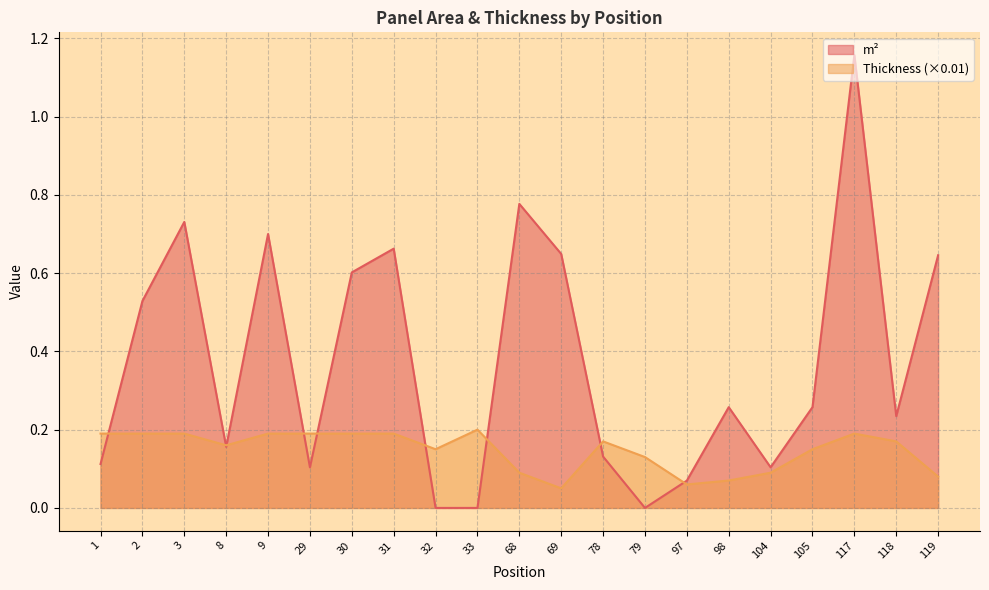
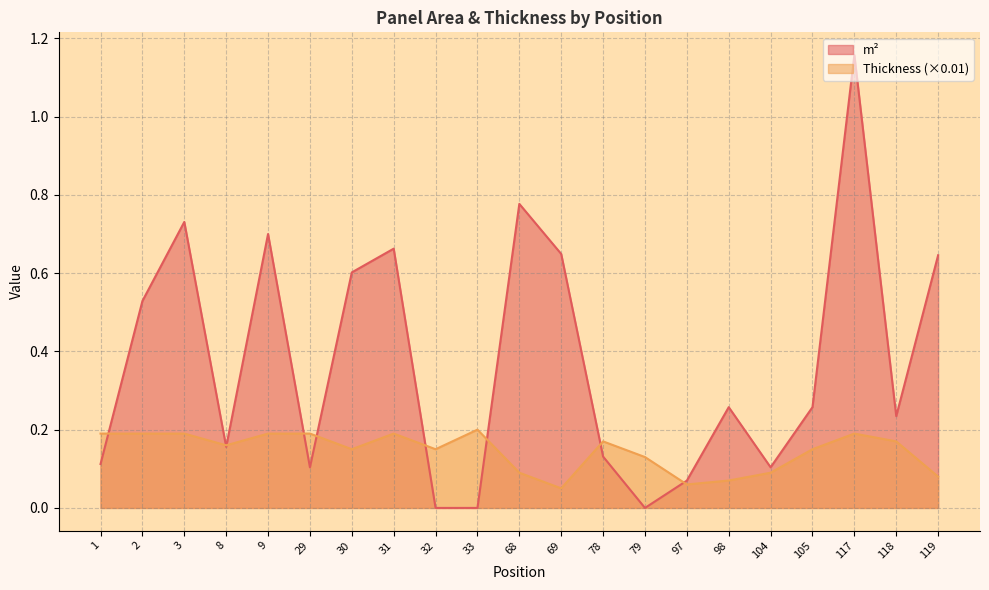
  {
    "m²": {
      "1": 0.11,
      "2": 0.53,
      "3": 0.73,
      "9": 0.70,
      "29": 0.10,
      "30": 0.60,
      "31": 0.66,
      "32": 0.00,
      "33": 0.00,
      "68": 0.78,
      "69": 0.65,
      "78": 0.13,
      "79": 0.00,
      "97": 0.07,
      "98": 0.26,
      "104": 0.10,
      "105": 0.26,
      "118": 0.23,
      "119": 0.65
    },
    "Thickness (×0.01)": {
      "1": 0.19,
      "2": 0.19,
      "3": 0.19,
      "9": 0.19,
      "29": 0.19,
-     "30": 0.19,
+     "30": 0.15,
      "31": 0.19,
      "32": 0.15,
      "33": 0.20,
      "68": 0.09,
      "69": 0.05,
      "78": 0.17,
      "79": 0.13,
      "97": 0.06,
      "98": 0.07,
      "104": 0.09,
      "105": 0.15,
      "117": 0.19,
      "118": 0.17,
      "119": 0.08
    }
  }
